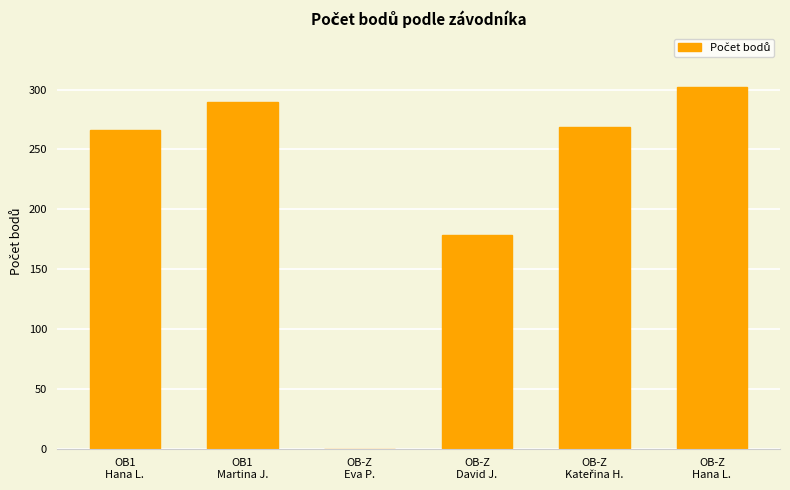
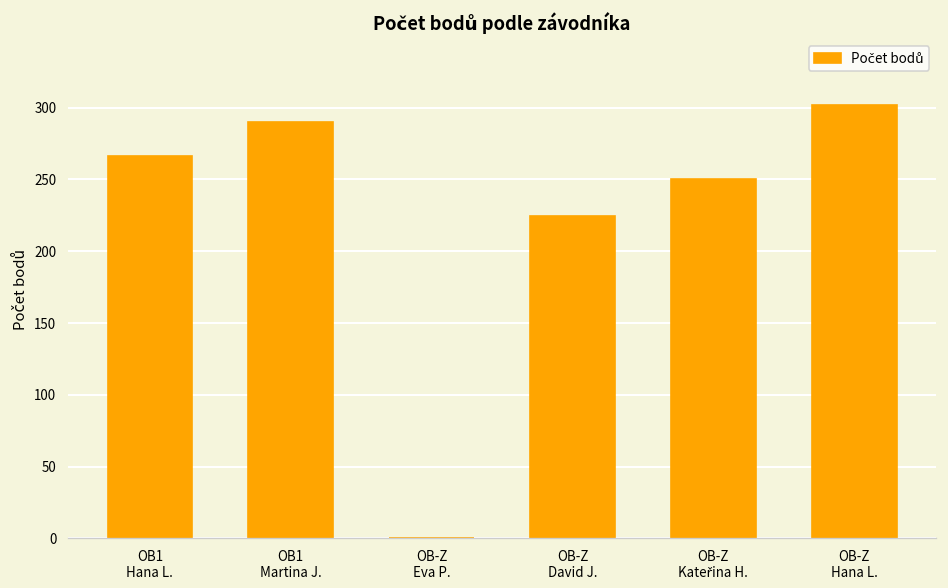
  {
    "OB1 Hana L.": 266,
    "OB1 Martina J.": 290,
    "OB-Z Eva P.": 0,
-   "OB-Z David J.": 179,
-   "OB-Z Kateřina H.": 269,
+   "OB-Z David J.": 225,
+   "OB-Z Kateřina H.": 250,
    "OB-Z Hana L.": 302
  }
